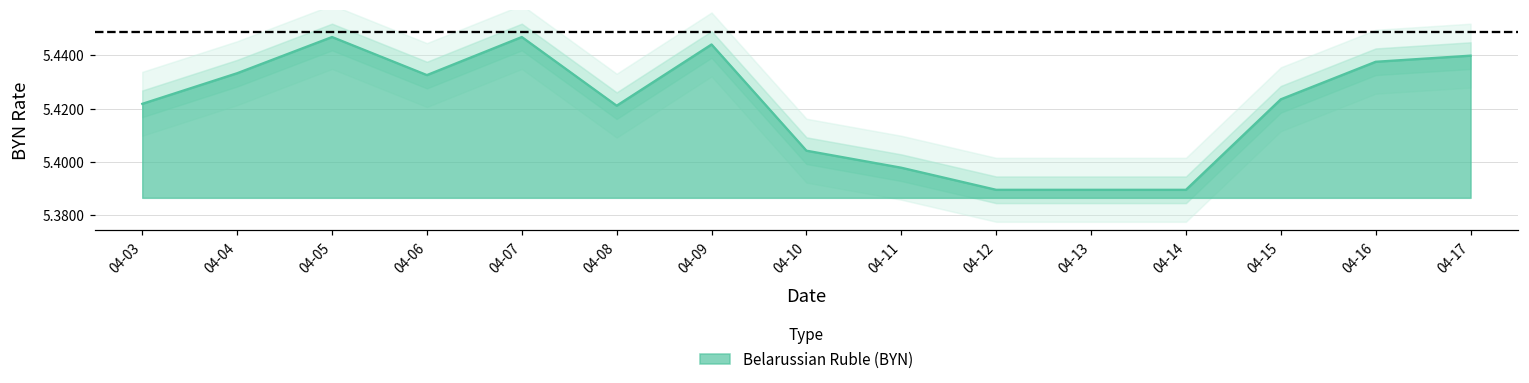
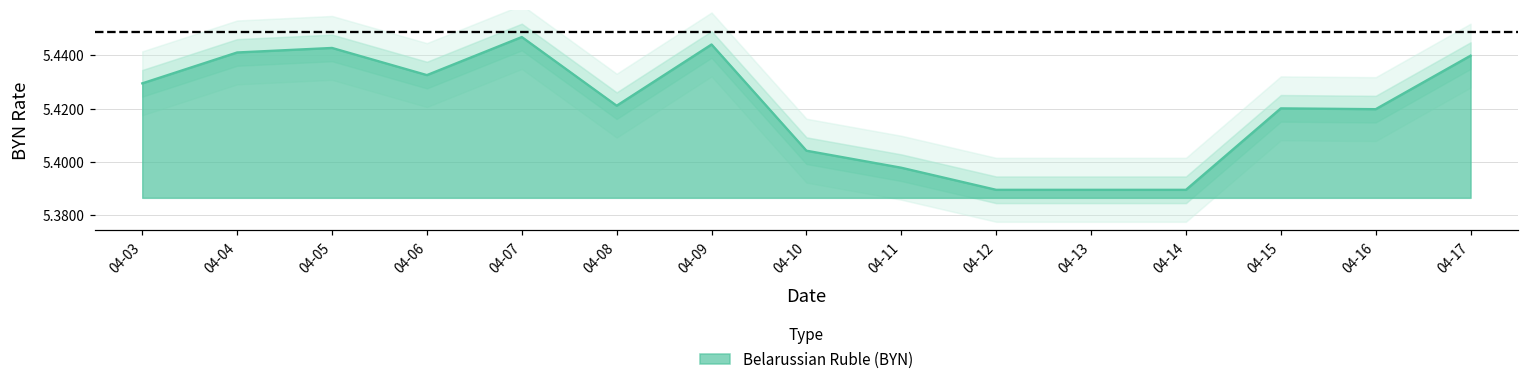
  {
    "Belarussian Ruble (BYN)": {
-     "04-03": 5.422,
-     "04-04": 5.433,
-     "04-05": 5.447,
+     "04-03": 5.430,
+     "04-04": 5.441,
+     "04-05": 5.443,
      "04-06": 5.433,
      "04-07": 5.447,
      "04-08": 5.421,
      "04-09": 5.444,
      "04-10": 5.404,
      "04-11": 5.398,
      "04-12": 5.390,
      "04-13": 5.390,
      "04-14": 5.390,
-     "04-15": 5.424,
-     "04-16": 5.438,
+     "04-15": 5.420,
+     "04-16": 5.420,
      "04-17": 5.440
    }
  }
